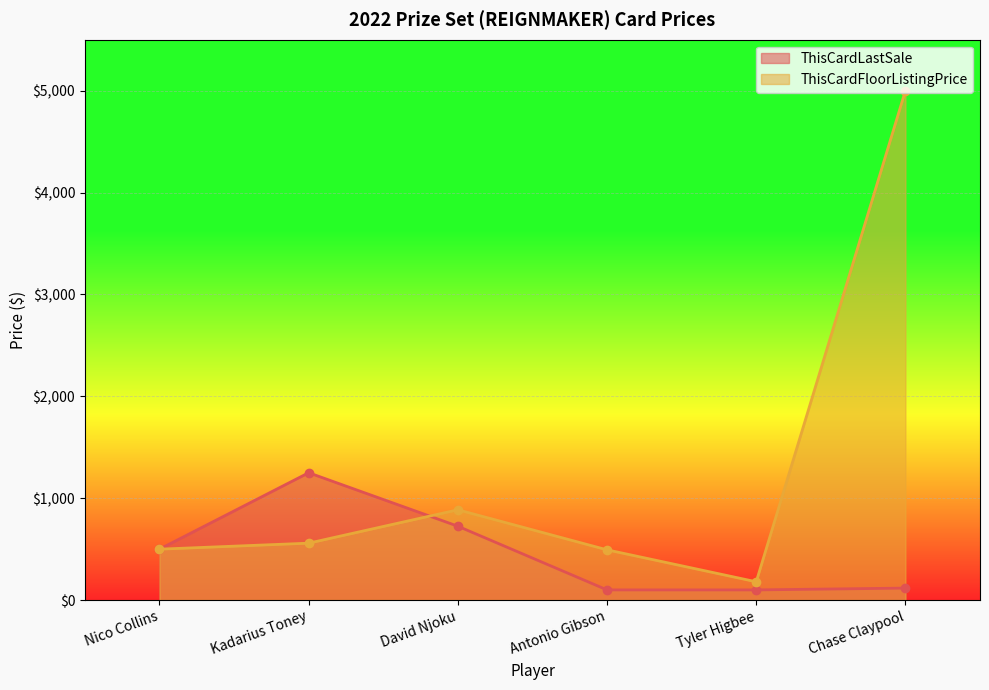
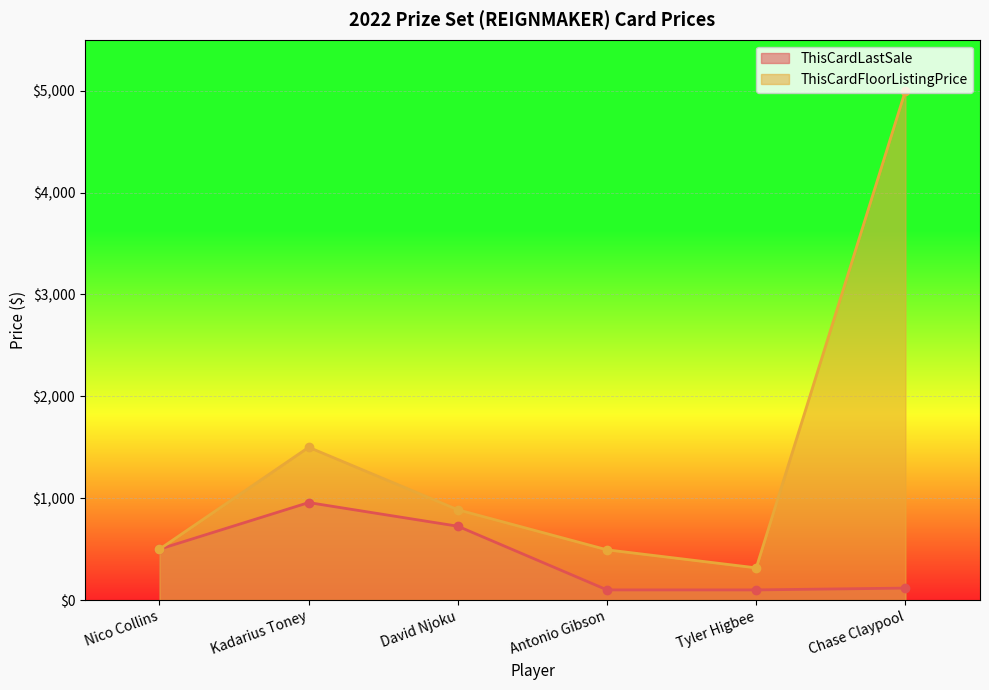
  {
    "ThisCardLastSale": {
-     "Kadarius Toney": "$1,250",
+     "Kadarius Toney": "$960",
      "David Njoku": "$730",
      "Antonio Gibson": "$100",
      "Tyler Higbee": "$100",
      "Chase Claypool": "$120"
    },
    "ThisCardFloorListingPrice": {
-     "Kadarius Toney": "$560",
+     "Kadarius Toney": "$1,500",
      "David Njoku": "$890",
      "Antonio Gibson": "$490",
-     "Tyler Higbee": "$180"
+     "Tyler Higbee": "$320"
    }
  }
